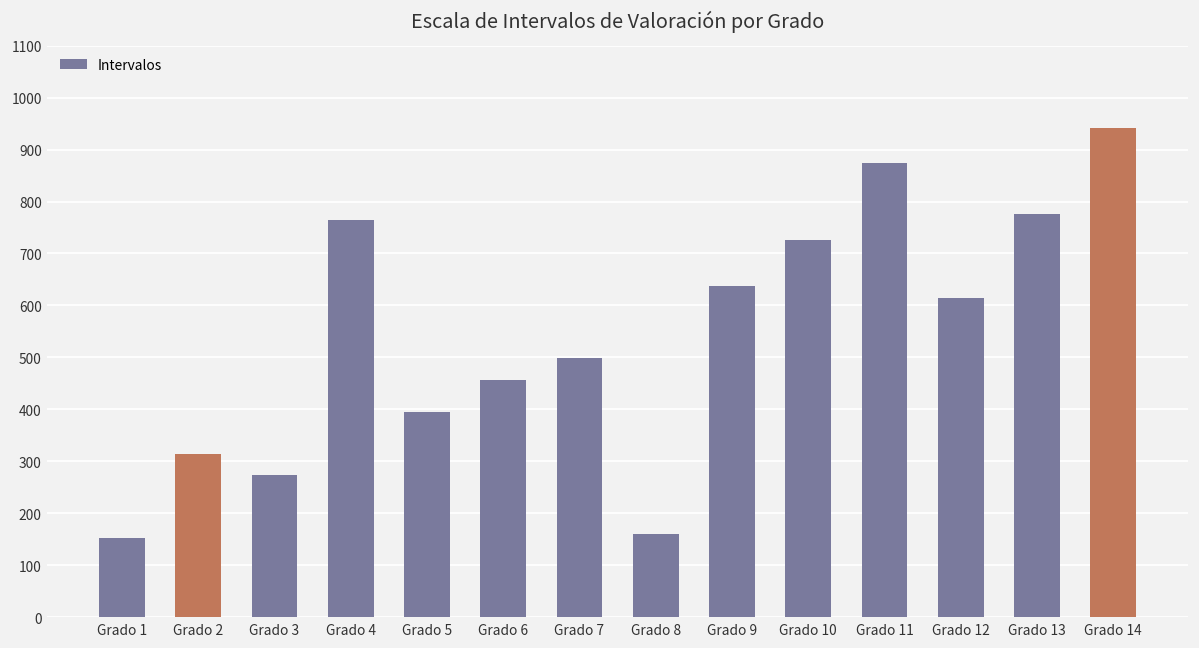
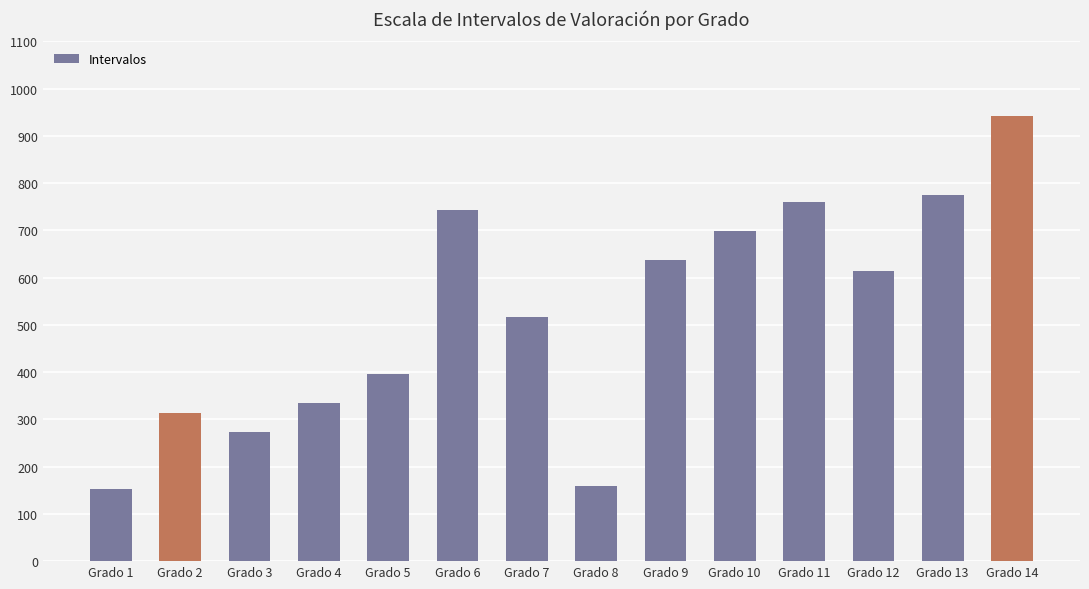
  {
    "Grado 1": 150,
    "Grado 2": 310,
    "Grado 3": 270,
-   "Grado 4": 770,
+   "Grado 4": 340,
    "Grado 5": 400,
-   "Grado 6": 460,
-   "Grado 7": 500,
+   "Grado 6": 740,
+   "Grado 7": 520,
    "Grado 8": 160,
    "Grado 9": 640,
-   "Grado 10": 730,
-   "Grado 11": 870,
+   "Grado 10": 700,
+   "Grado 11": 760,
    "Grado 12": 620,
    "Grado 13": 780,
    "Grado 14": 940
  }
